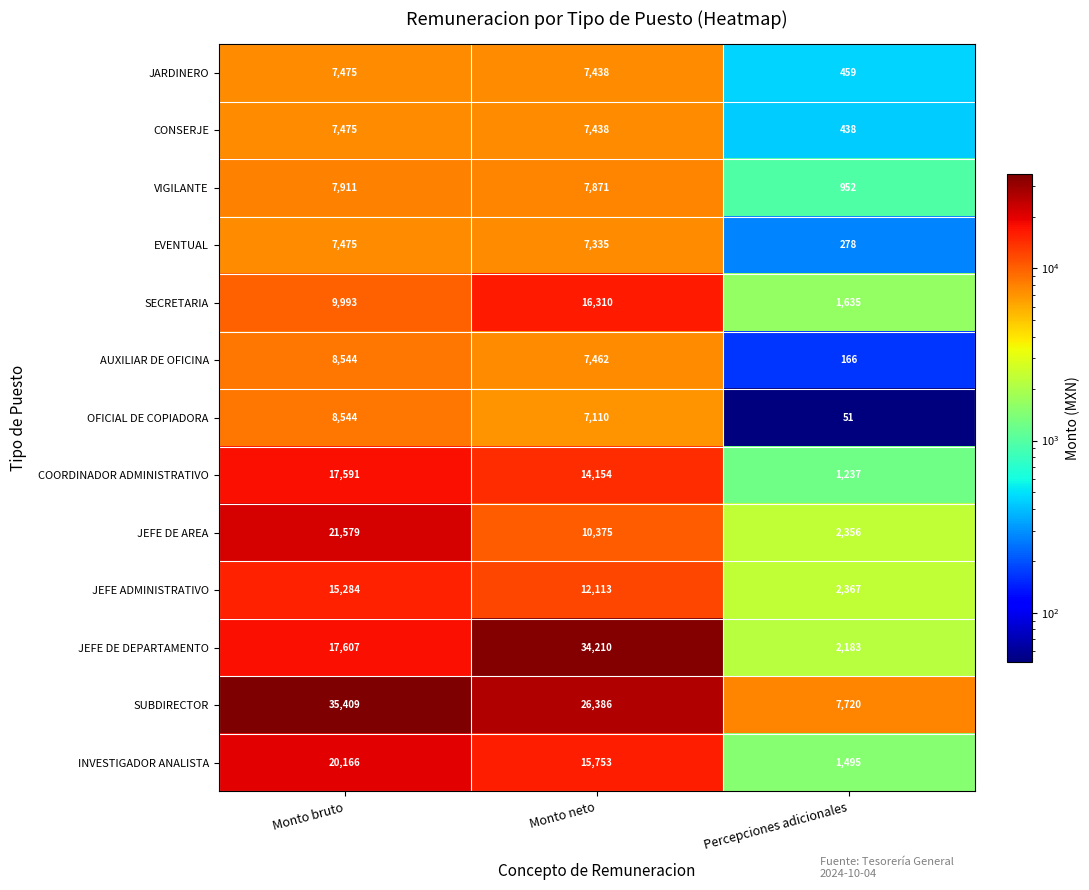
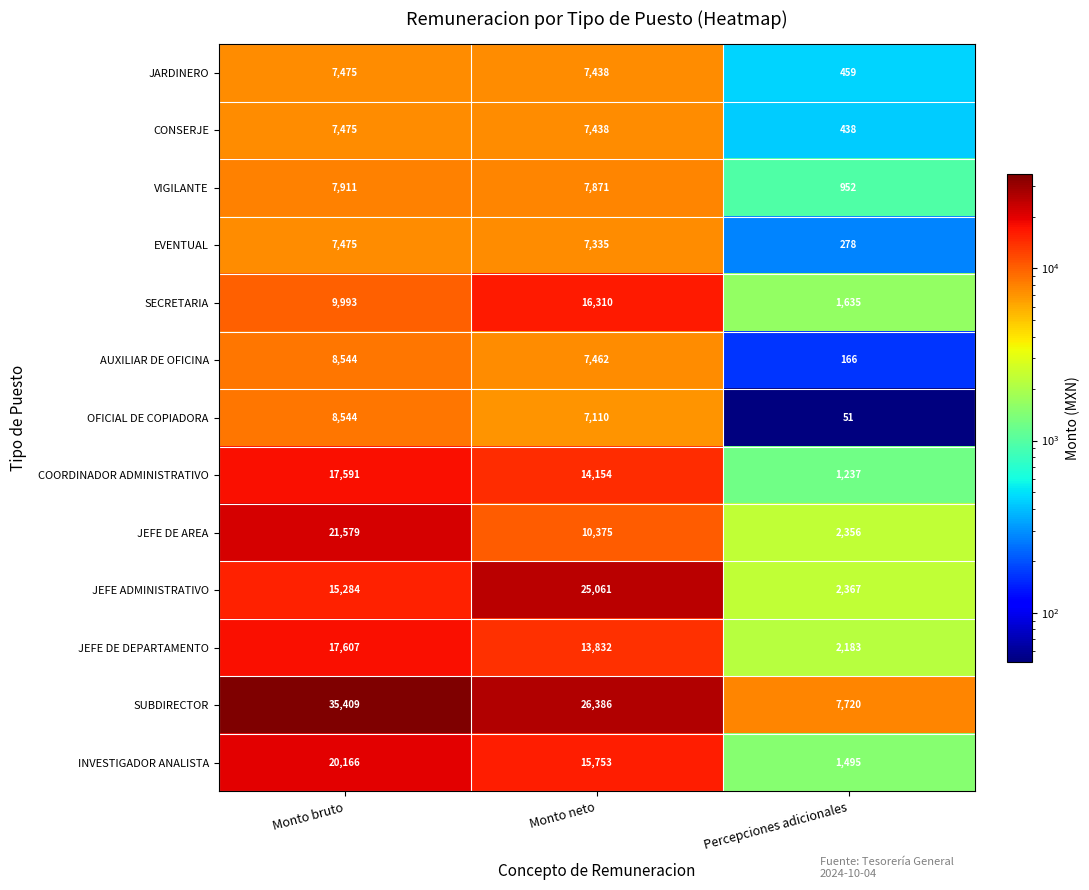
  {
    "JARDINERO": {
      "Monto bruto": "7,475",
      "Monto neto": "7,438",
      "Percepciones adicionales": "459"
    },
    "CONSERJE": {
      "Monto bruto": "7,475",
      "Monto neto": "7,438",
      "Percepciones adicionales": "438"
    },
    "VIGILANTE": {
      "Monto bruto": "7,911",
      "Monto neto": "7,871",
      "Percepciones adicionales": "952"
    },
    "EVENTUAL": {
      "Monto bruto": "7,475",
      "Monto neto": "7,335",
      "Percepciones adicionales": "278"
    },
    "SECRETARIA": {
      "Monto bruto": "9,993",
      "Monto neto": "16,310",
      "Percepciones adicionales": "1,635"
    },
    "AUXILIAR DE OFICINA": {
      "Monto bruto": "8,544",
      "Monto neto": "7,462",
      "Percepciones adicionales": "166"
    },
    "OFICIAL DE COPIADORA": {
      "Monto bruto": "8,544",
      "Monto neto": "7,110",
      "Percepciones adicionales": "51"
    },
    "COORDINADOR ADMINISTRATIVO": {
      "Monto bruto": "17,591",
      "Monto neto": "14,154",
      "Percepciones adicionales": "1,237"
    },
    "JEFE DE AREA": {
      "Monto bruto": "21,579",
      "Monto neto": "10,375",
      "Percepciones adicionales": "2,356"
    },
    "JEFE ADMINISTRATIVO": {
      "Monto bruto": "15,284",
-     "Monto neto": "12,113",
+     "Monto neto": "25,061",
      "Percepciones adicionales": "2,367"
    },
    "JEFE DE DEPARTAMENTO": {
      "Monto bruto": "17,607",
-     "Monto neto": "34,210",
+     "Monto neto": "13,832",
      "Percepciones adicionales": "2,183"
    },
    "SUBDIRECTOR": {
      "Monto bruto": "35,409",
      "Monto neto": "26,386",
      "Percepciones adicionales": "7,720"
    },
    "INVESTIGADOR ANALISTA": {
      "Monto bruto": "20,166",
      "Monto neto": "15,753",
      "Percepciones adicionales": "1,495"
    }
  }
